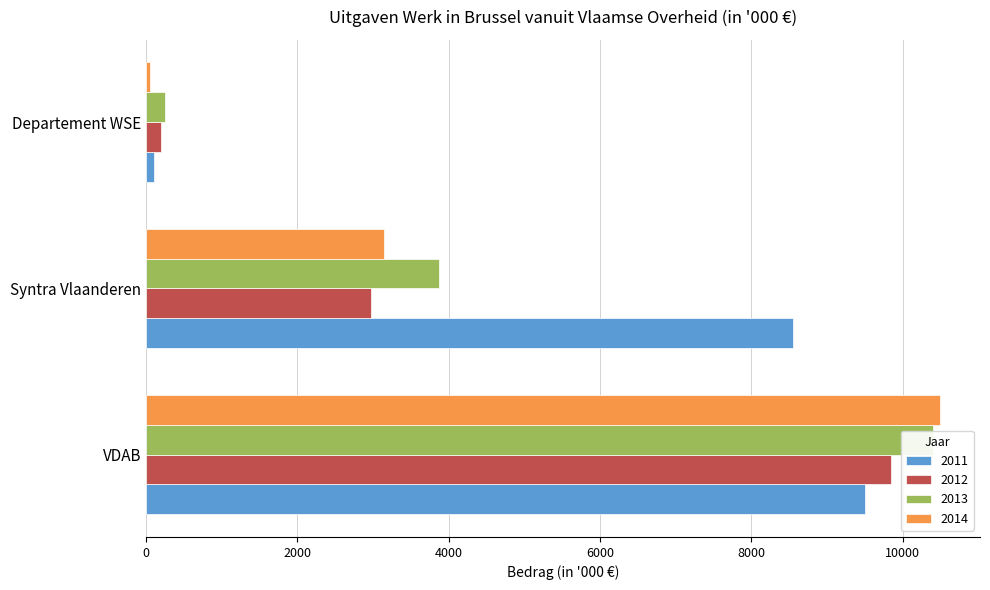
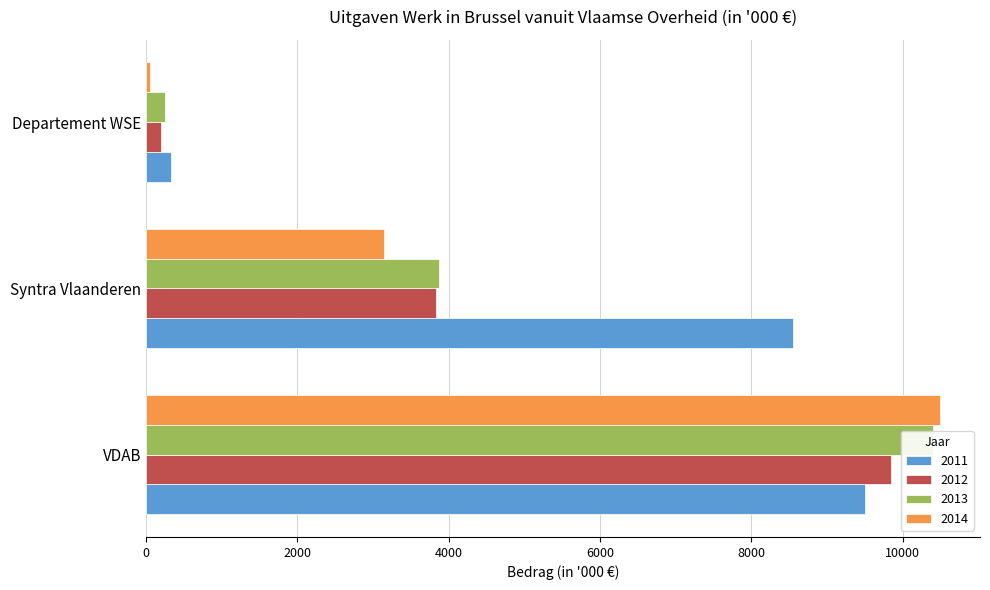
  {
    "2011": {
-     "Departement WSE": 100,
+     "Departement WSE": 300,
      "Syntra Vlaanderen": 8500,
      "VDAB": 9500
    },
    "2012": {
      "Departement WSE": 200,
-     "Syntra Vlaanderen": 3000,
+     "Syntra Vlaanderen": 3800,
      "VDAB": 9800
    },
    "2013": {
      "Departement WSE": 300,
      "Syntra Vlaanderen": 3900
    },
    "2014": {
      "Departement WSE": 100,
      "Syntra Vlaanderen": 3100,
      "VDAB": 10500
    }
  }
